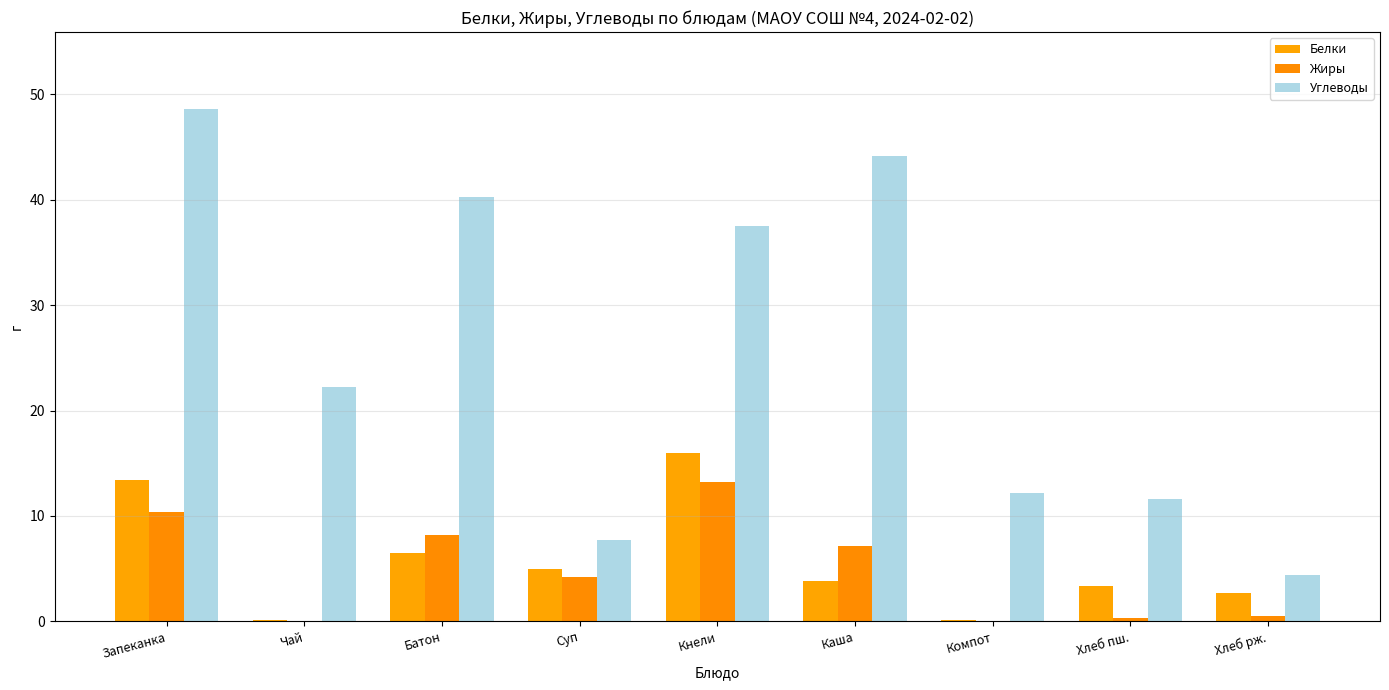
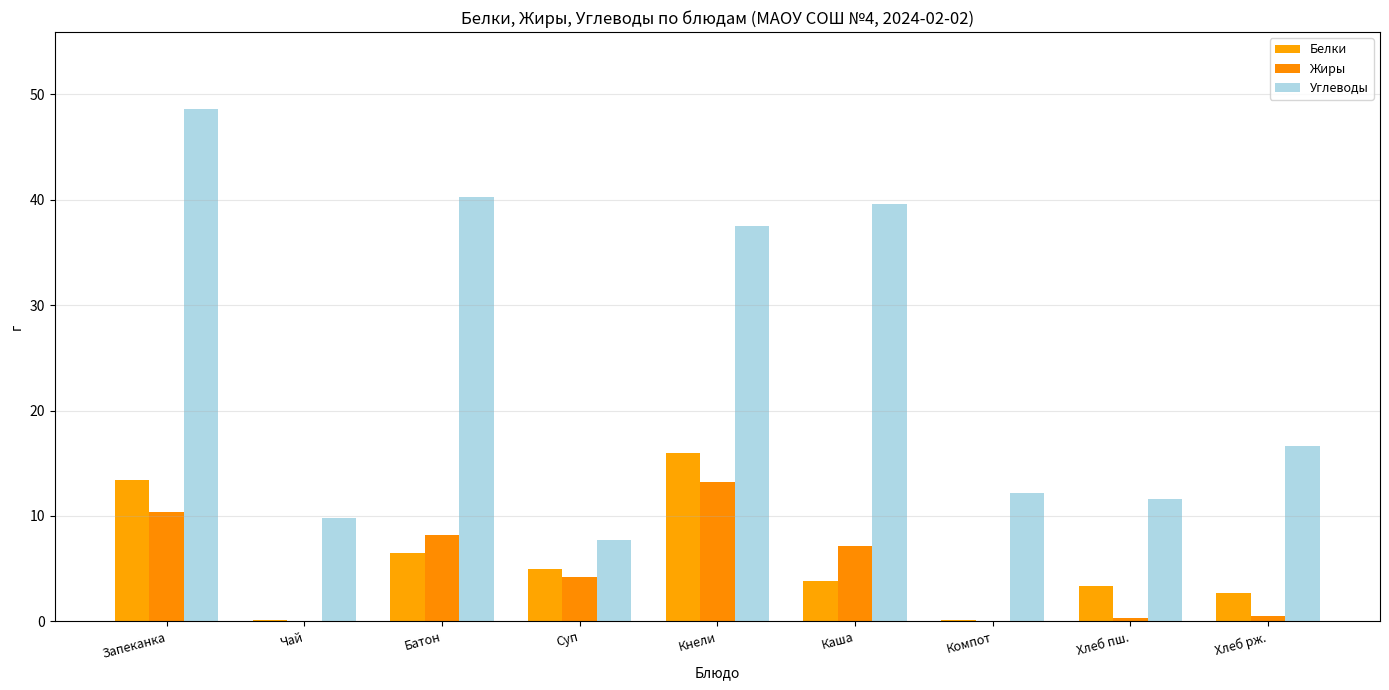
  {
    "Углеводы": {
      "Запеканка": 48.6,
-     "Чай": 22.2,
+     "Чай": 9.8,
      "Батон": 40.3,
      "Суп": 7.7,
      "Кнели": 37.5,
-     "Каша": 44.2,
+     "Каша": 39.6,
      "Компот": 12.2,
      "Хлеб пш.": 11.6,
-     "Хлеб рж.": 4.4
+     "Хлеб рж.": 16.7
    }
  }
